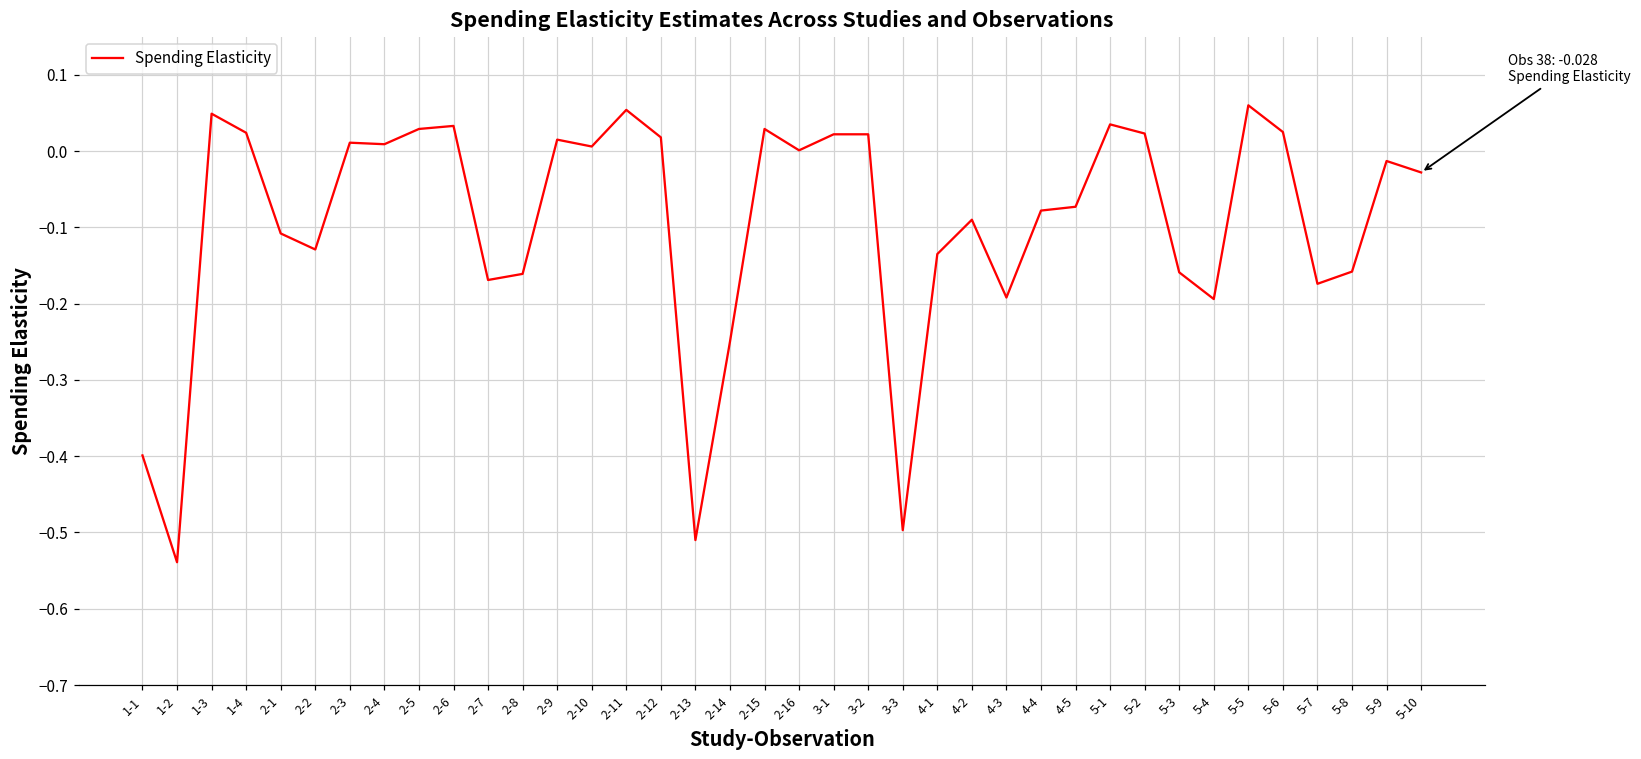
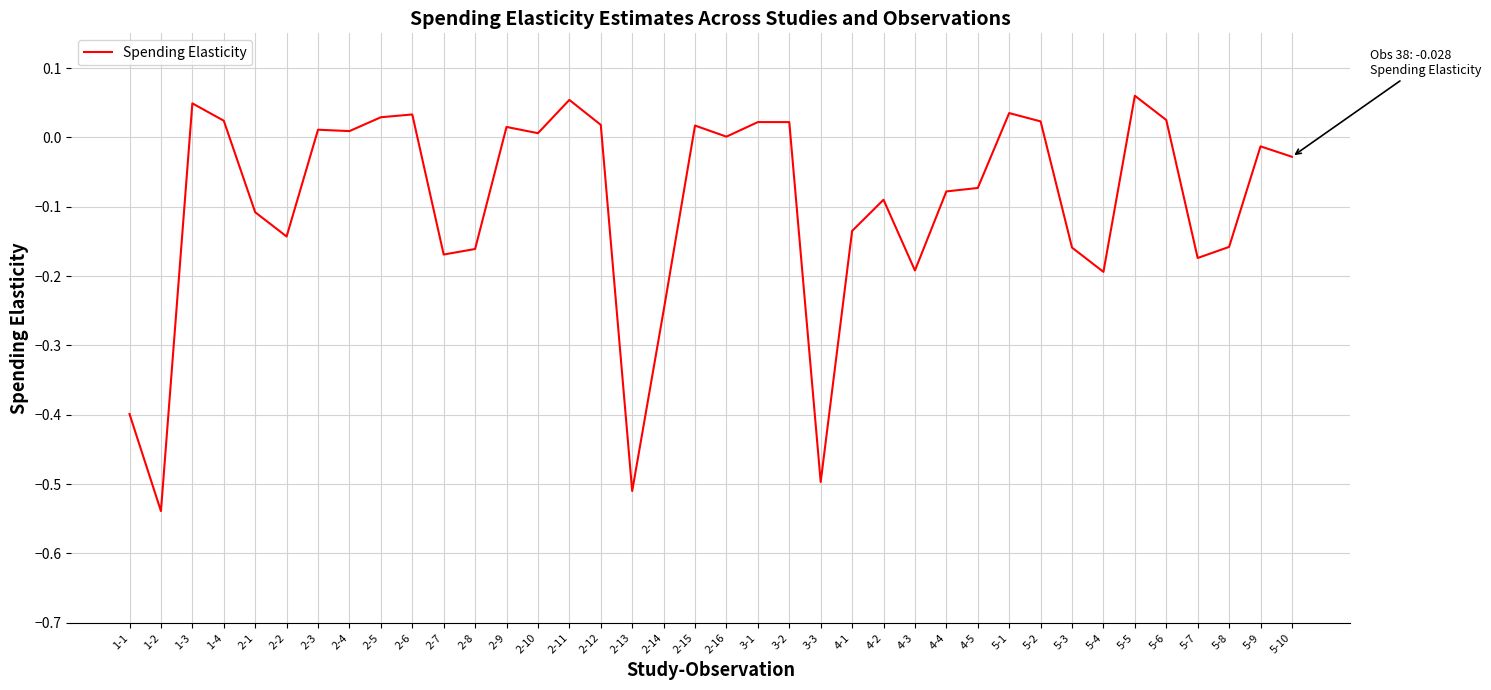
  {
    "1-1": -0.40,
    "1-2": -0.54,
    "1-3": 0.05,
    "1-4": 0.02,
    "2-1": -0.11,
-   "2-2": -0.13,
+   "2-2": -0.14,
    "2-3": 0.01,
    "2-4": 0.01,
    "2-5": 0.03,
    "2-6": 0.03,
    "2-7": -0.17,
    "2-8": -0.16,
    "2-9": 0.02,
    "2-10": 0.01,
    "2-11": 0.05,
    "2-12": 0.02,
    "2-13": -0.51,
    "2-14": -0.25,
-   "2-15": 0.03,
+   "2-15": 0.02,
    "2-16": 0.00,
    "3-1": 0.02,
    "3-2": 0.02,
    "3-3": -0.50,
    "4-1": -0.14,
    "4-2": -0.09,
    "4-3": -0.19,
    "4-4": -0.08,
    "4-5": -0.07,
    "5-1": 0.04,
    "5-2": 0.02,
    "5-3": -0.16,
    "5-4": -0.19,
    "5-5": 0.06,
    "5-6": 0.03,
    "5-7": -0.17,
    "5-8": -0.16,
    "5-9": -0.01
  }
